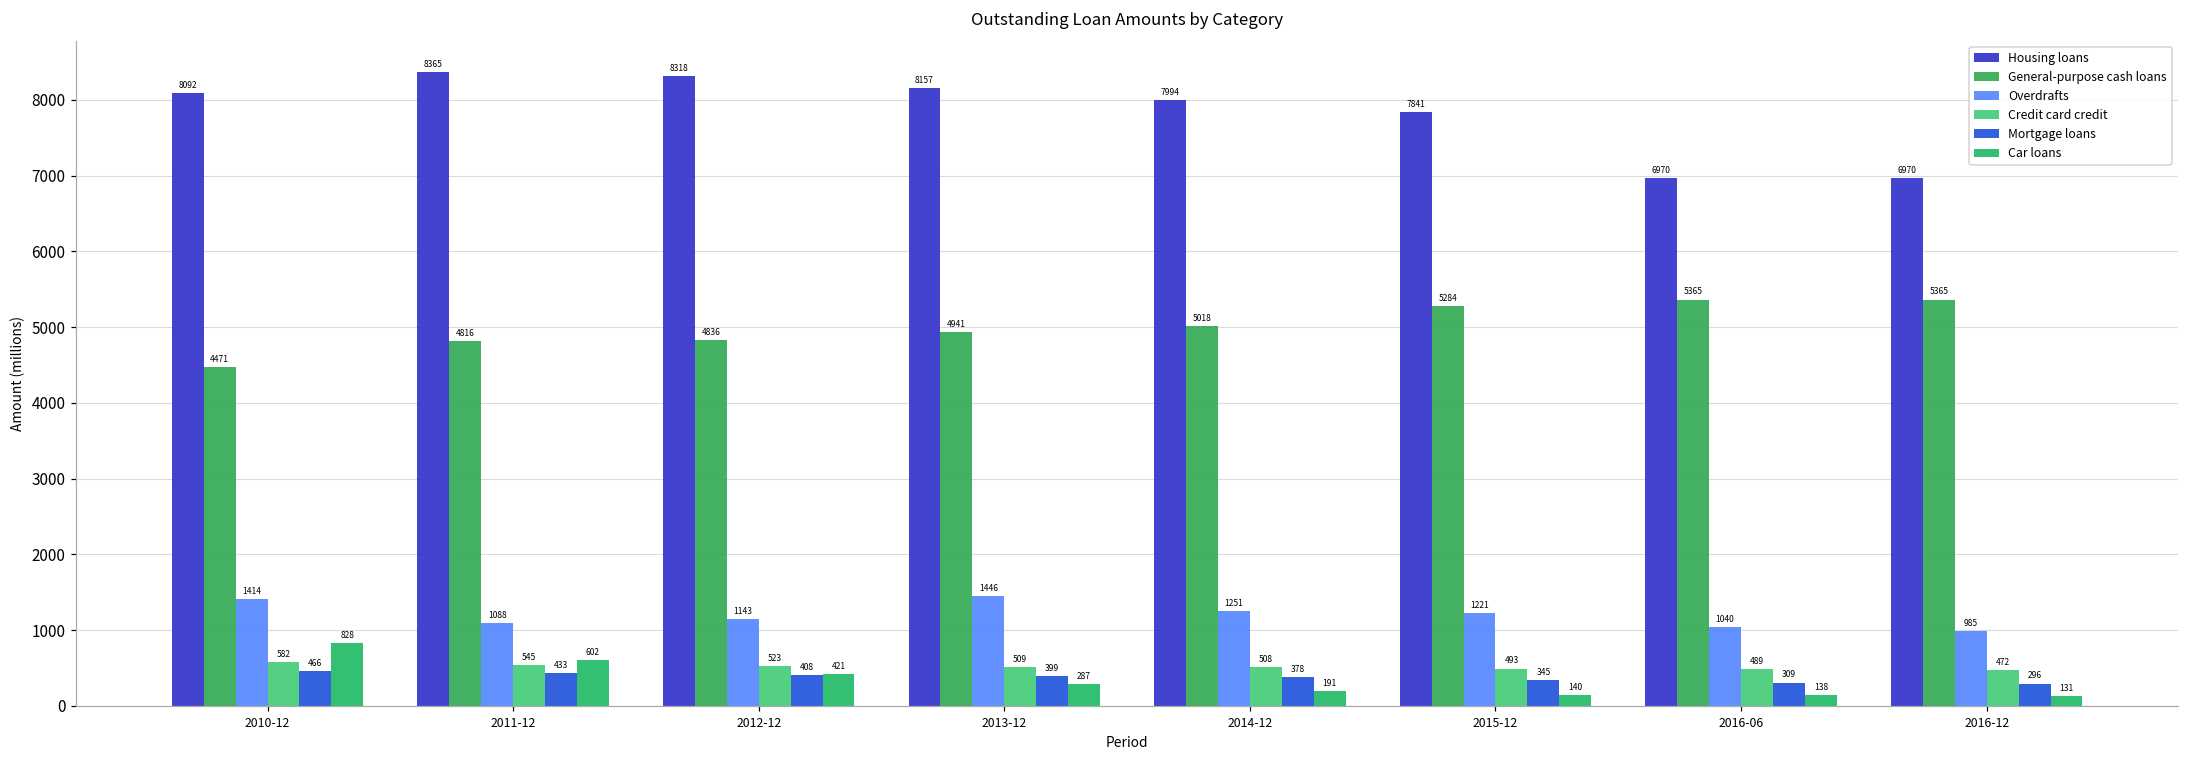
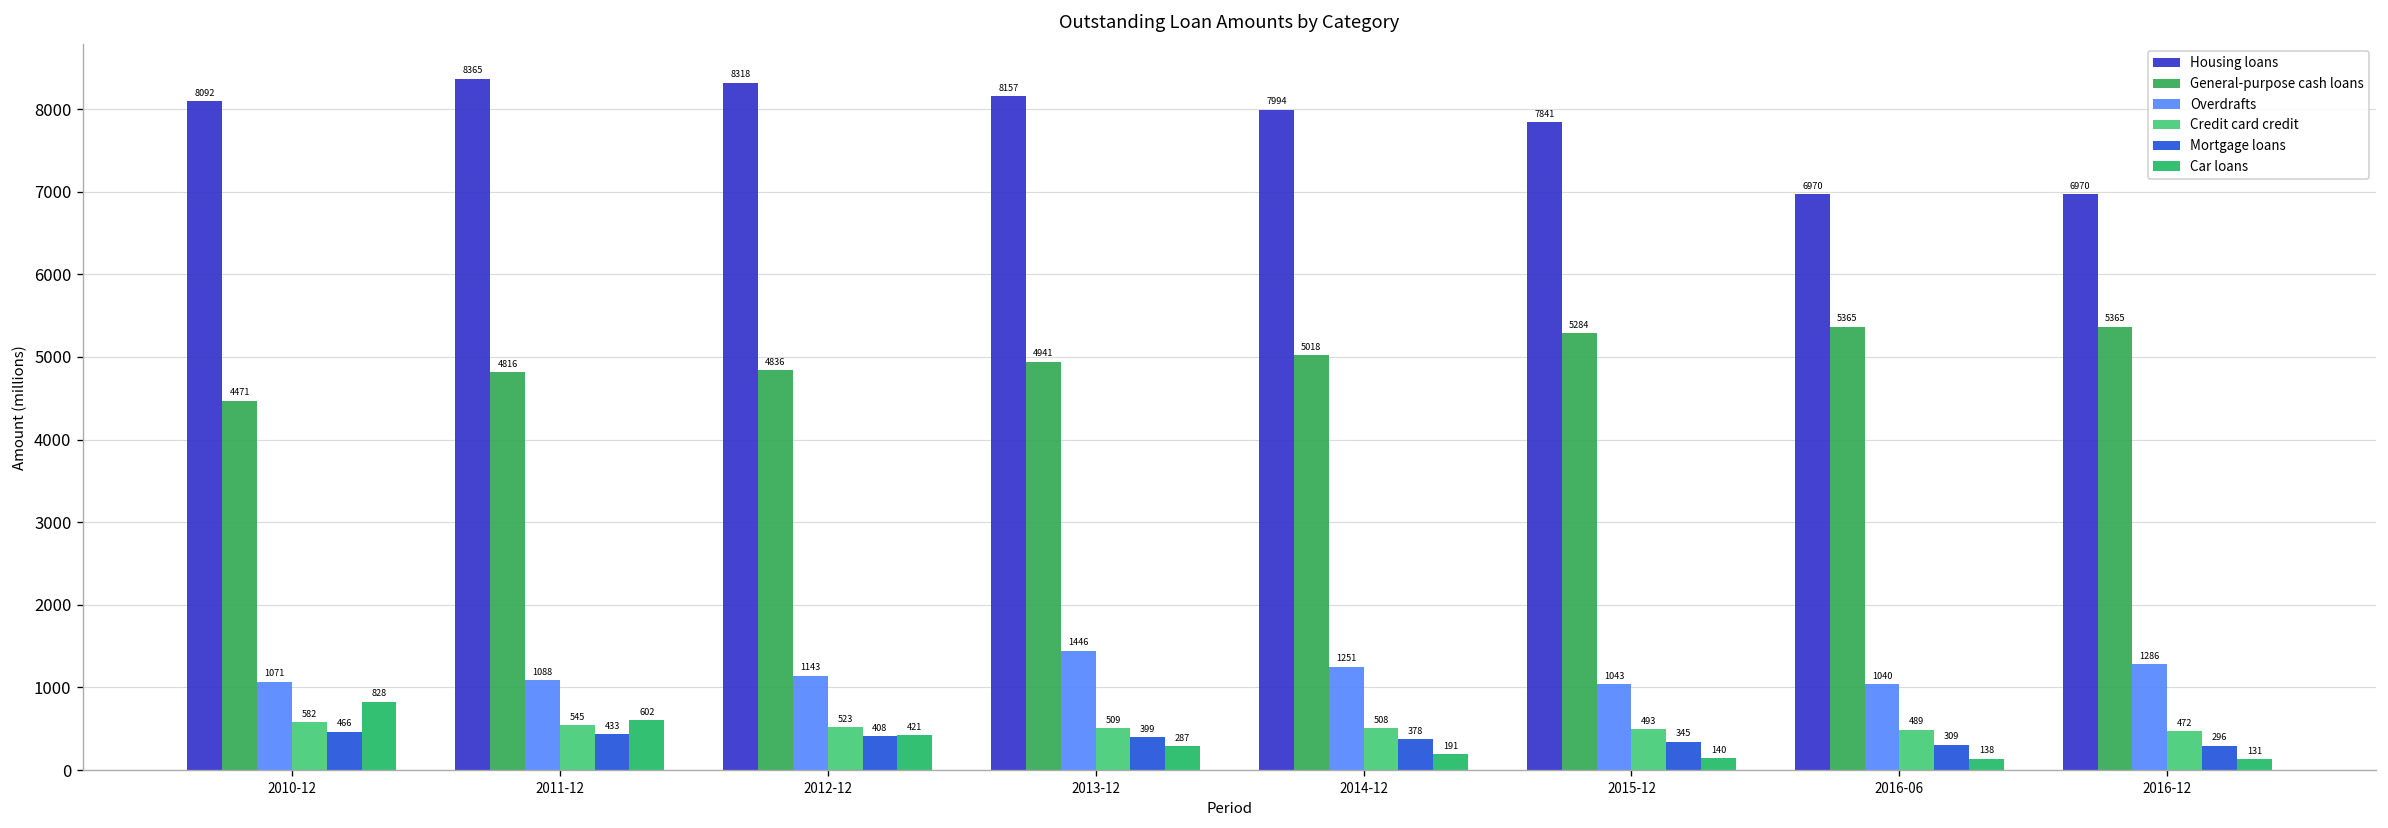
  {
    "Overdrafts": {
-     "2010-12": 1414,
+     "2010-12": 1071,
      "2011-12": 1088,
      "2012-12": 1143,
      "2013-12": 1446,
      "2014-12": 1251,
-     "2015-12": 1221,
+     "2015-12": 1043,
      "2016-06": 1040,
-     "2016-12": 985
+     "2016-12": 1286
    }
  }
